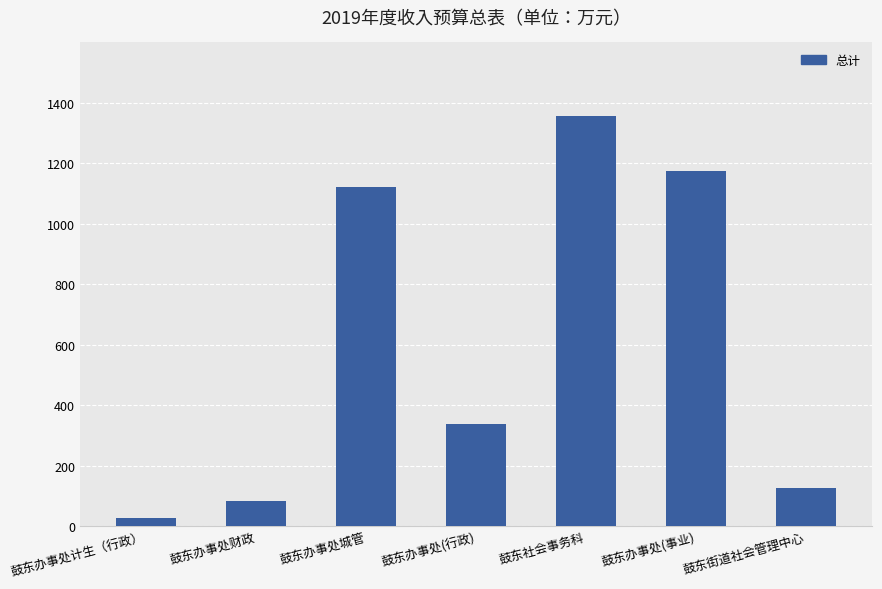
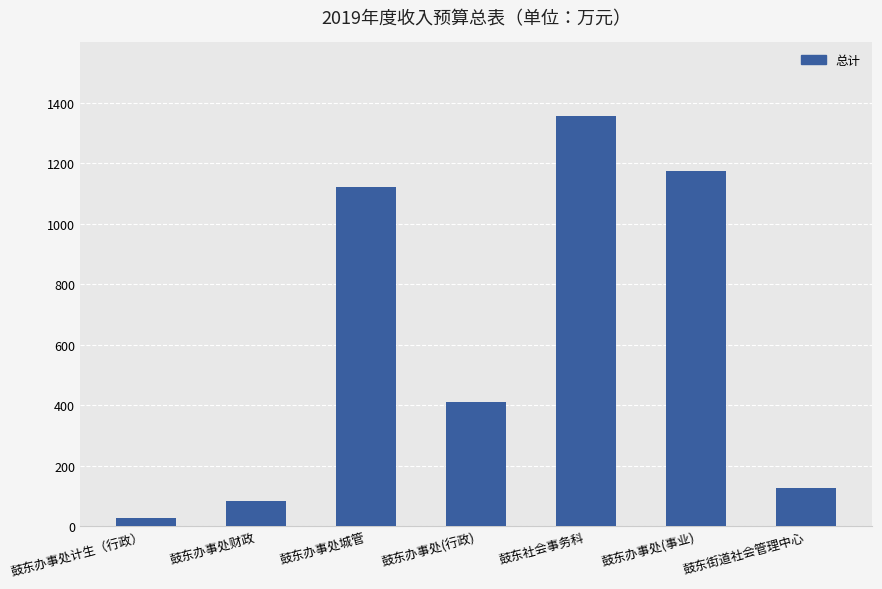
  {
    "鼓东办事处计生（行政）": 30,
    "鼓东办事处财政": 80,
    "鼓东办事处城管": 1120,
-   "鼓东办事处(行政)": 340,
+   "鼓东办事处(行政)": 410,
    "鼓东社会事务科": 1360,
    "鼓东办事处(事业)": 1170,
    "鼓东街道社会管理中心": 130
  }
